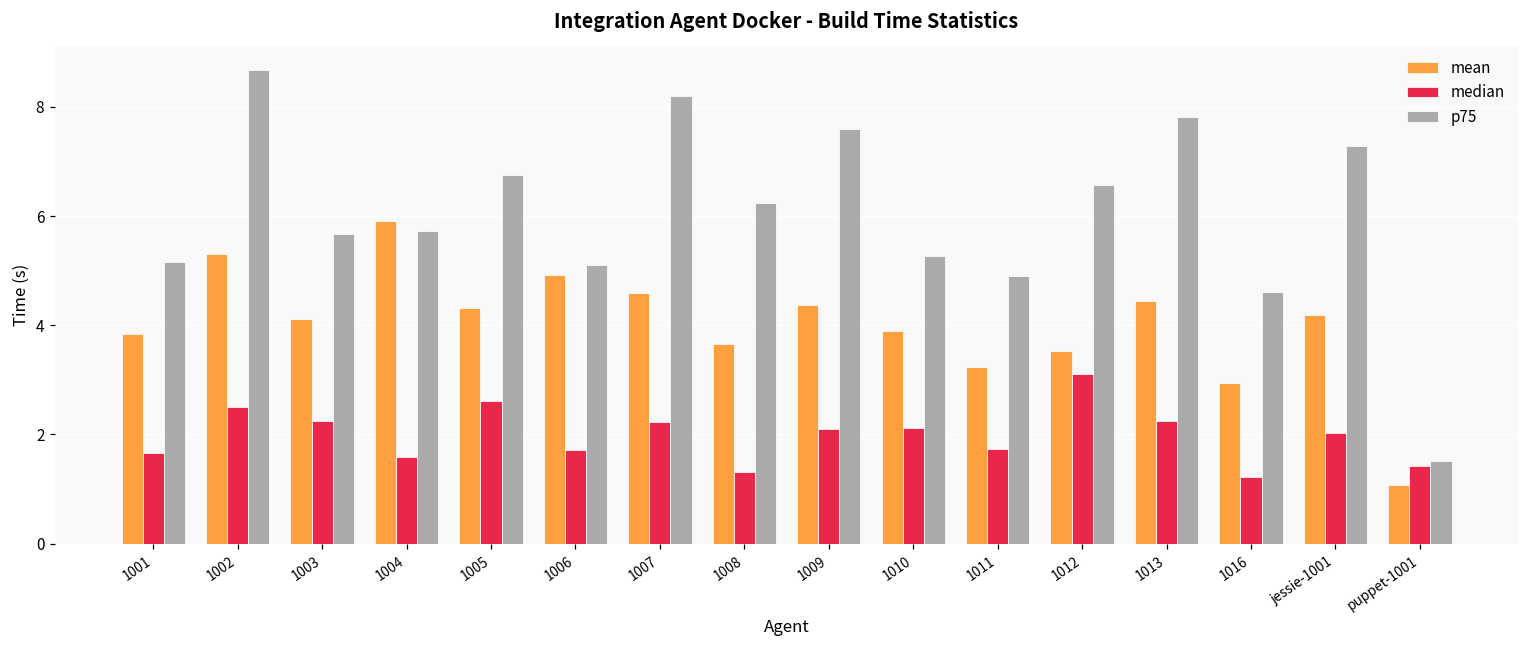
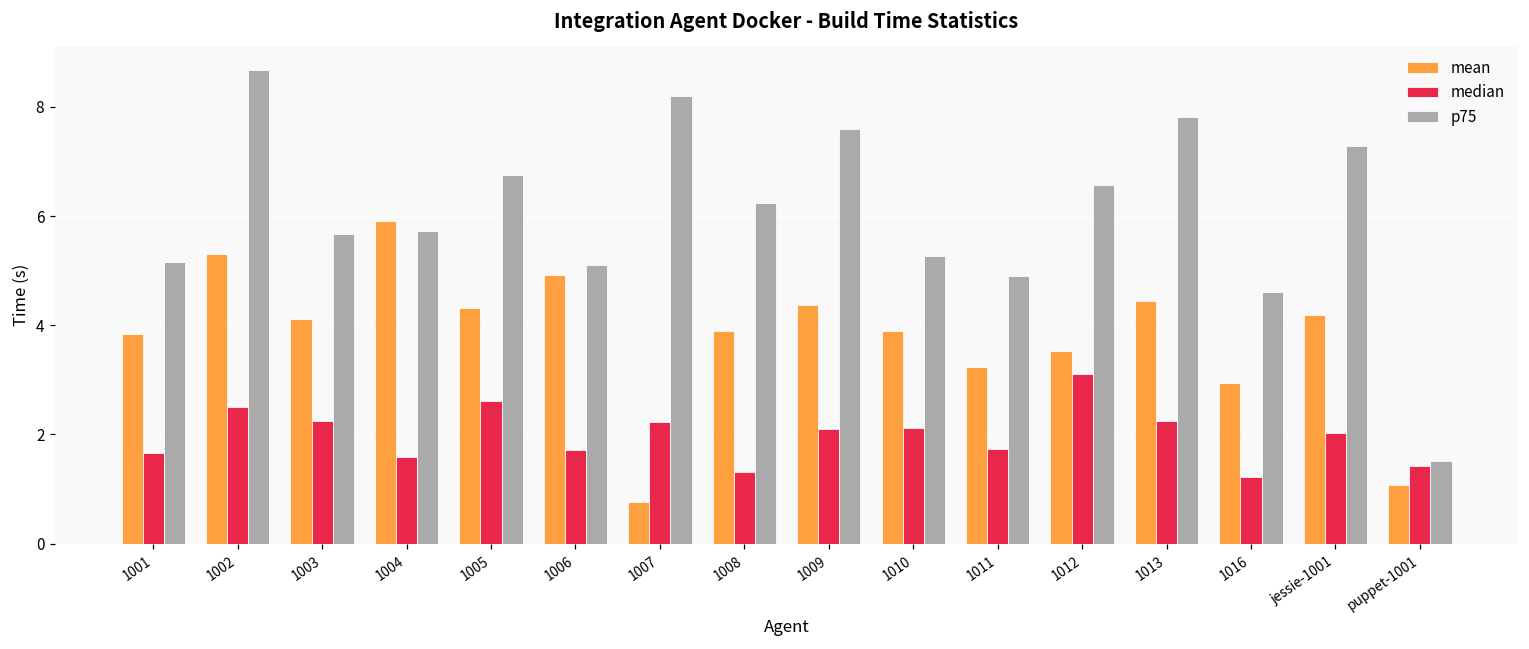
  {
    "mean": {
      "1001": 3.8,
      "1002": 5.3,
      "1003": 4.1,
      "1004": 5.9,
      "1005": 4.3,
      "1006": 4.9,
-     "1007": 4.6,
-     "1008": 3.7,
+     "1007": 0.8,
+     "1008": 3.9,
      "1009": 4.4,
      "1010": 3.9,
      "1011": 3.2,
      "1012": 3.5,
      "1013": 4.5,
      "1016": 2.9,
      "jessie-1001": 4.2,
      "puppet-1001": 1.1
    },
    "median": {
      "1001": 1.7,
      "1002": 2.5,
      "1003": 2.2,
      "1004": 1.6,
      "1005": 2.6,
      "1006": 1.7,
      "1007": 2.2,
      "1008": 1.3,
      "1009": 2.1,
      "1010": 2.1,
      "1011": 1.7,
      "1012": 3.1,
      "1013": 2.2,
      "1016": 1.2,
      "jessie-1001": 2.0,
      "puppet-1001": 1.4
    },
    "p75": {
      "1001": 5.2,
      "1002": 8.7,
      "1003": 5.7,
      "1004": 5.7,
      "1005": 6.8,
      "1006": 5.1,
      "1007": 8.2,
      "1008": 6.2,
      "1009": 7.6,
      "1010": 5.3,
      "1011": 4.9,
      "1012": 6.6,
      "1013": 7.8,
      "1016": 4.6,
      "jessie-1001": 7.3,
      "puppet-1001": 1.5
    }
  }
